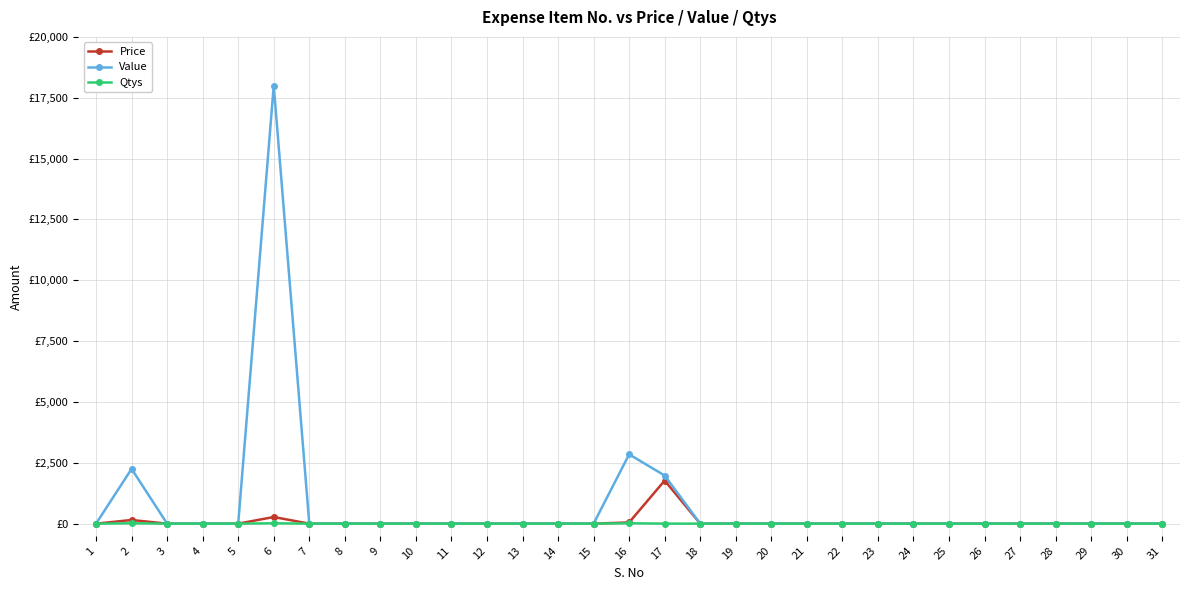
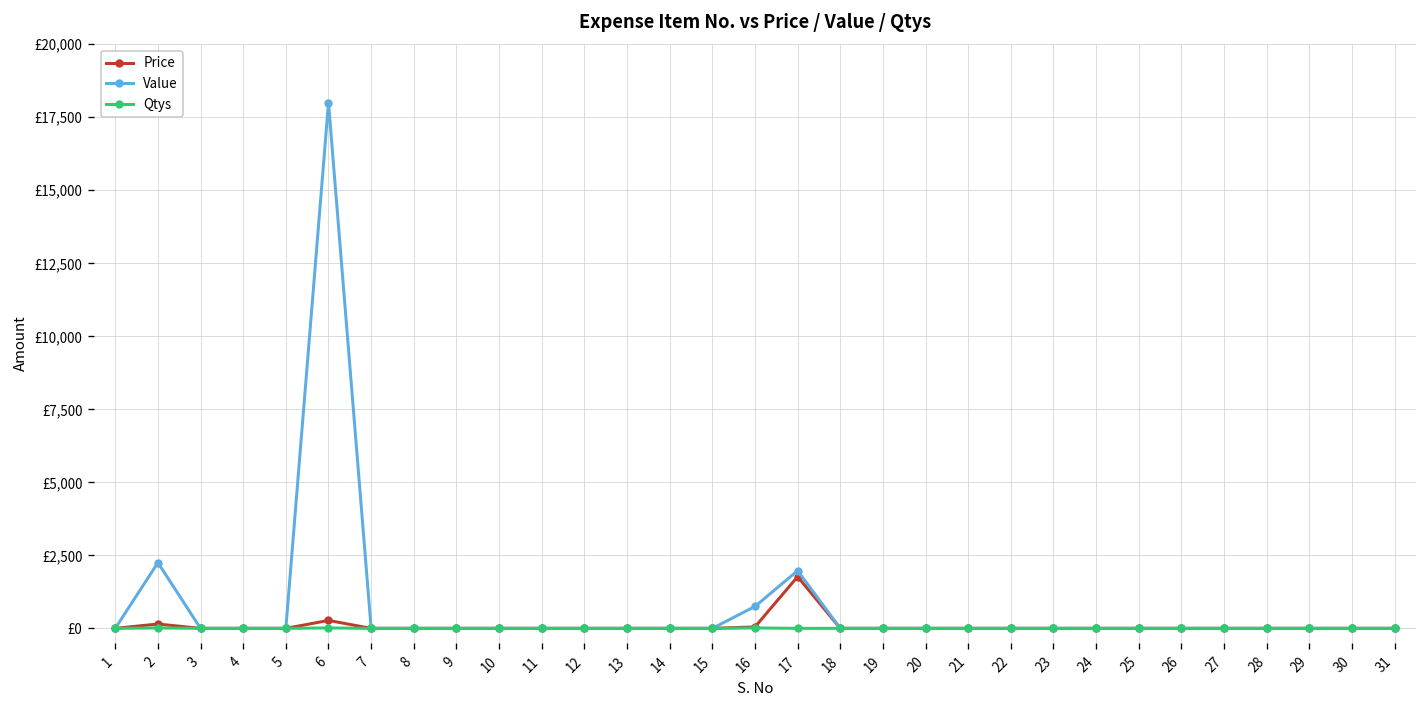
  {
    "Price": {
      "2": "£200",
      "6": "£300",
      "17": "£1,800"
    },
    "Value": {
      "2": "£2,300",
      "6": "£18,000",
-     "16": "£2,800",
+     "16": "£800",
      "17": "£2,000"
    },
    "Qtys": {
      "2": "£0",
      "6": "£0",
      "17": "£0"
    }
  }
